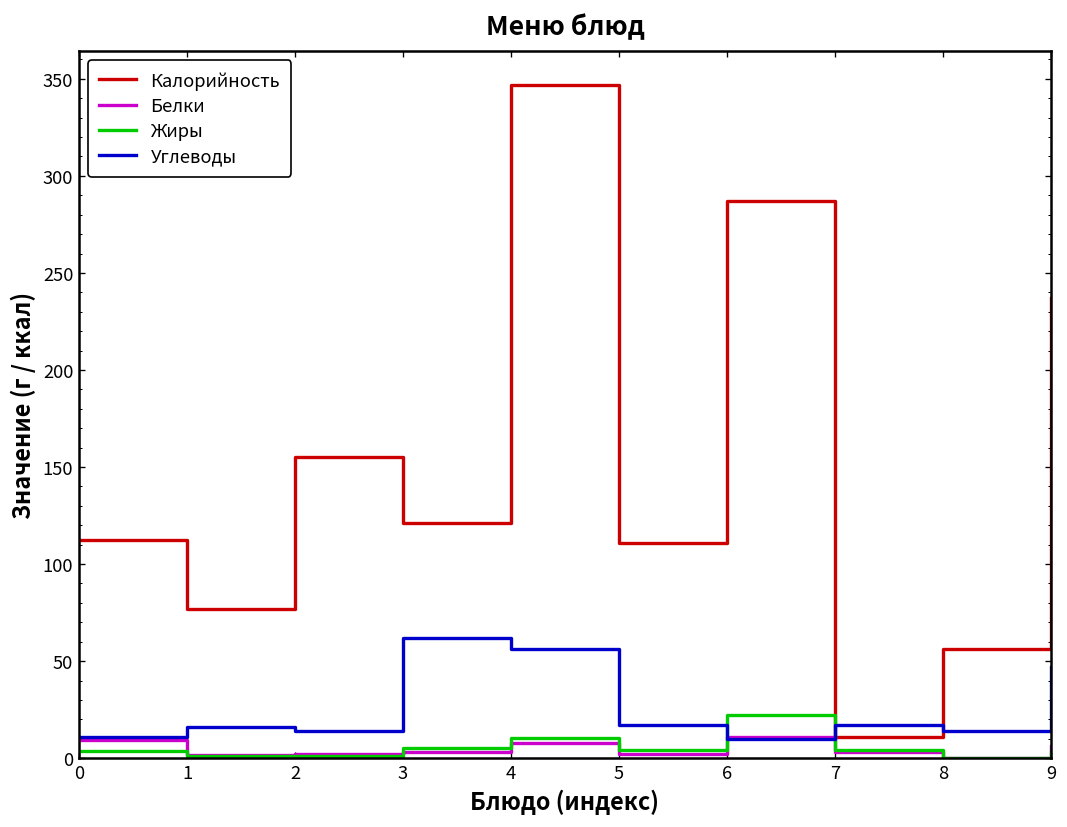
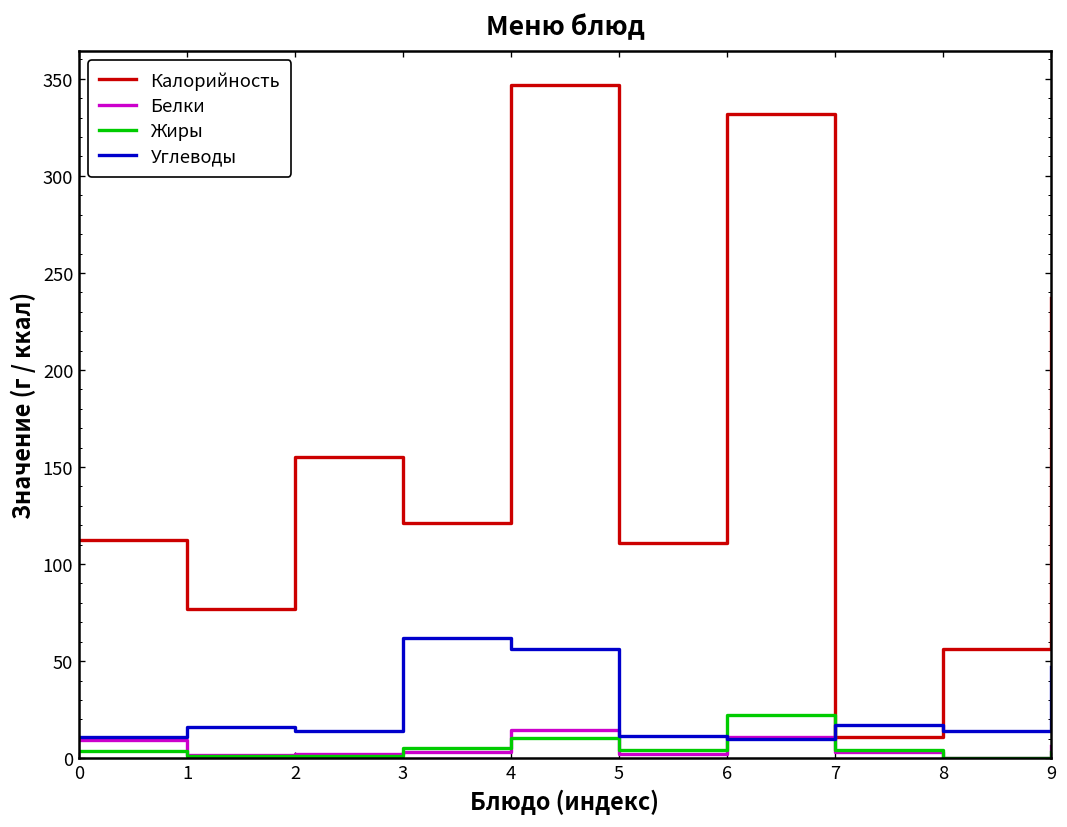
  {
    "Калорийность": {
      "0": 112,
      "1": 77,
      "2": 155,
      "3": 121,
      "4": 347,
      "5": 111,
-     "6": 287,
+     "6": 332,
      "7": 11,
      "8": 56,
      "9": 237
    },
    "Белки": {
      "3": 3,
-     "4": 8,
+     "4": 14,
      "5": 2,
      "9": 6
    },
    "Жиры": {
      "0": 4,
      "3": 5,
      "4": 11,
      "5": 4,
      "6": 22,
      "9": 3
    },
    "Углеводы": {
      "1": 16,
      "2": 14,
      "3": 62,
      "4": 56,
-     "5": 17,
+     "5": 11,
      "7": 17,
      "8": 14,
      "9": 47
    }
  }
